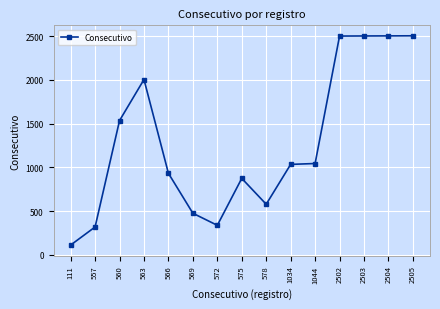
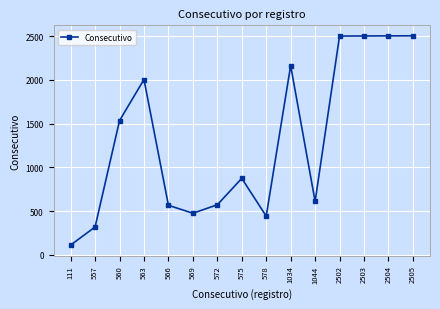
  {
    "111": 100,
    "557": 300,
    "560": 1500,
    "563": 2000,
-   "566": 900,
+   "566": 600,
    "569": 500,
-   "572": 300,
+   "572": 600,
    "575": 900,
-   "578": 600,
-   "1034": 1000,
-   "1044": 1000,
+   "578": 400,
+   "1034": 2200,
+   "1044": 600,
    "2502": 2500,
    "2503": 2500,
    "2504": 2500,
    "2505": 2500
  }
